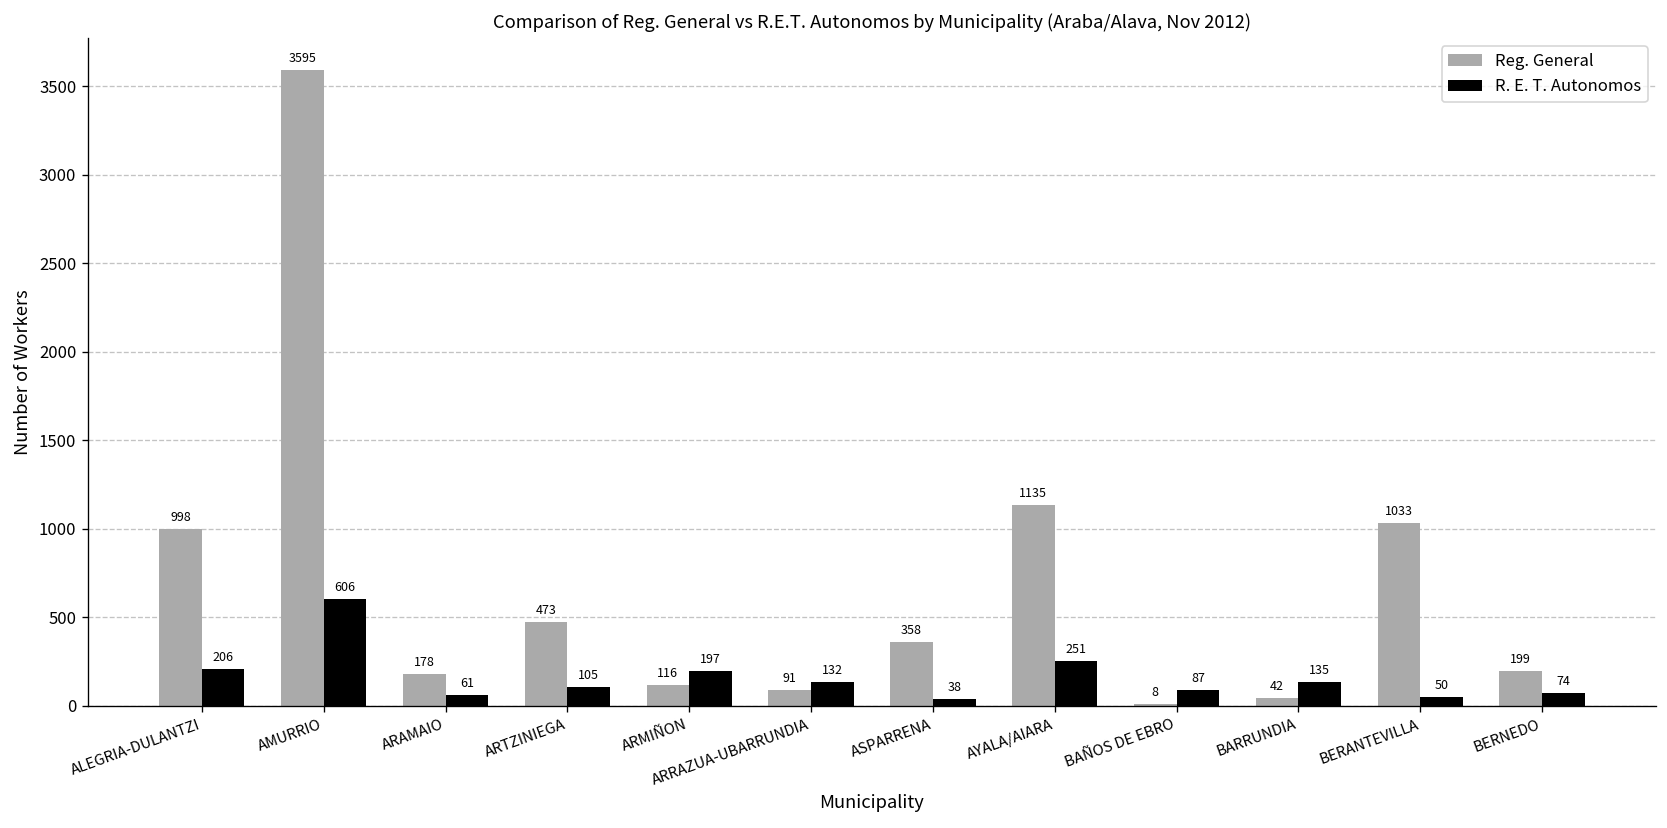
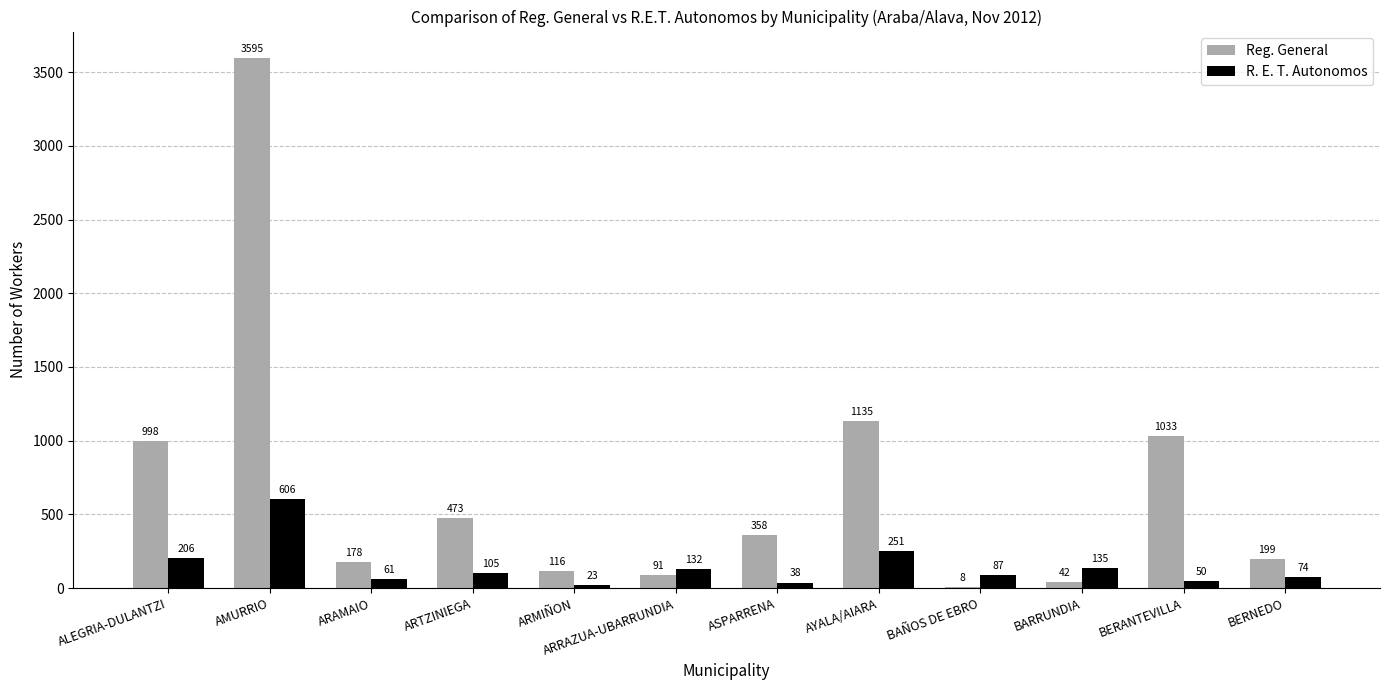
  {
    "Reg. General": {
      "ALEGRIA-DULANTZI": 998,
      "AMURRIO": 3595,
      "ARAMAIO": 178,
      "ARTZINIEGA": 473,
      "ARMIÑON": 116,
      "ARRAZUA-UBARRUNDIA": 91,
      "ASPARRENA": 358,
      "AYALA/AIARA": 1135,
      "BAÑOS DE EBRO": 8,
      "BARRUNDIA": 42,
      "BERANTEVILLA": 1033,
      "BERNEDO": 199
    },
    "R. E. T. Autonomos": {
      "ALEGRIA-DULANTZI": 206,
      "AMURRIO": 606,
      "ARAMAIO": 61,
      "ARTZINIEGA": 105,
-     "ARMIÑON": 197,
+     "ARMIÑON": 23,
      "ARRAZUA-UBARRUNDIA": 132,
      "ASPARRENA": 38,
      "AYALA/AIARA": 251,
      "BAÑOS DE EBRO": 87,
      "BARRUNDIA": 135,
      "BERANTEVILLA": 50,
      "BERNEDO": 74
    }
  }
